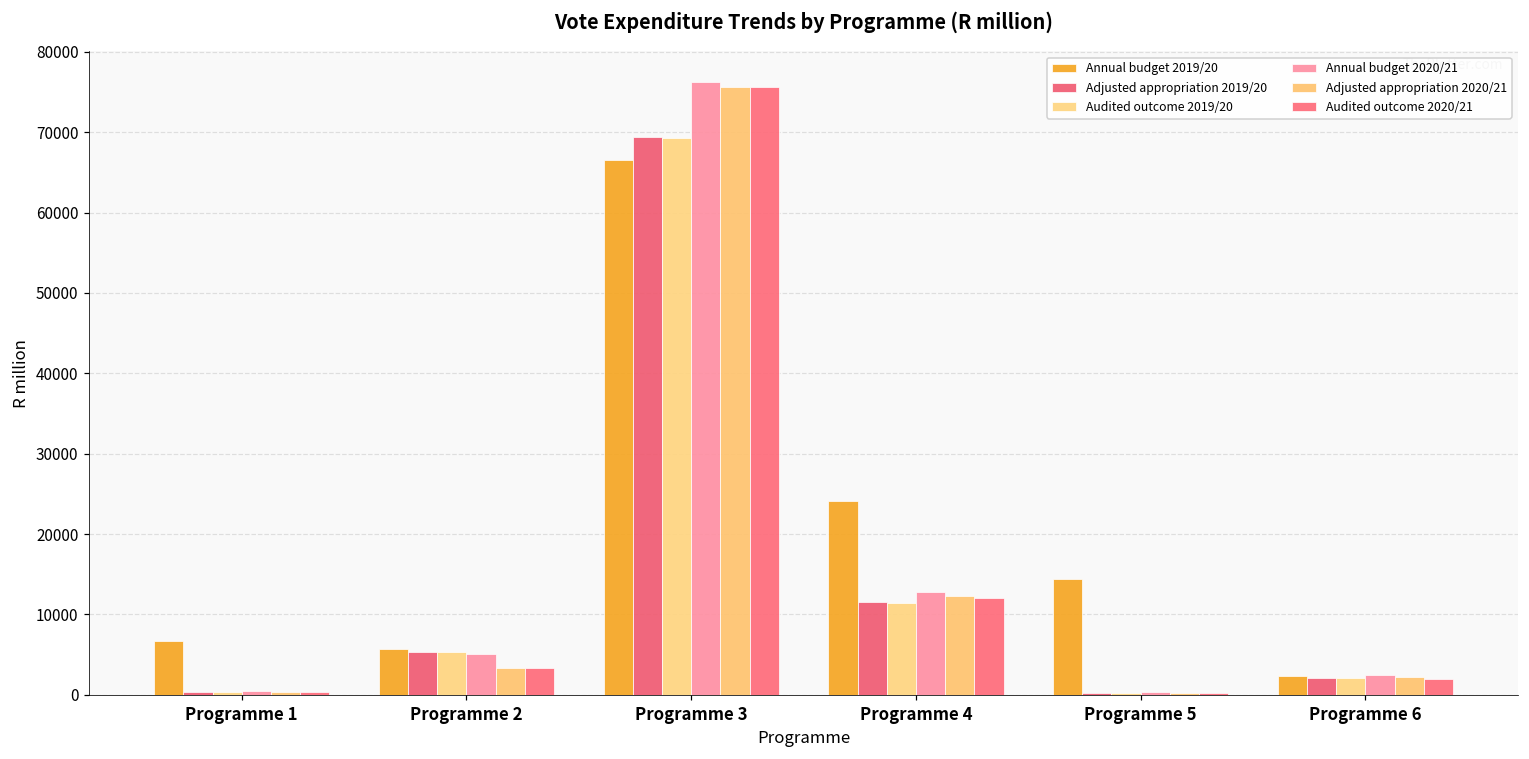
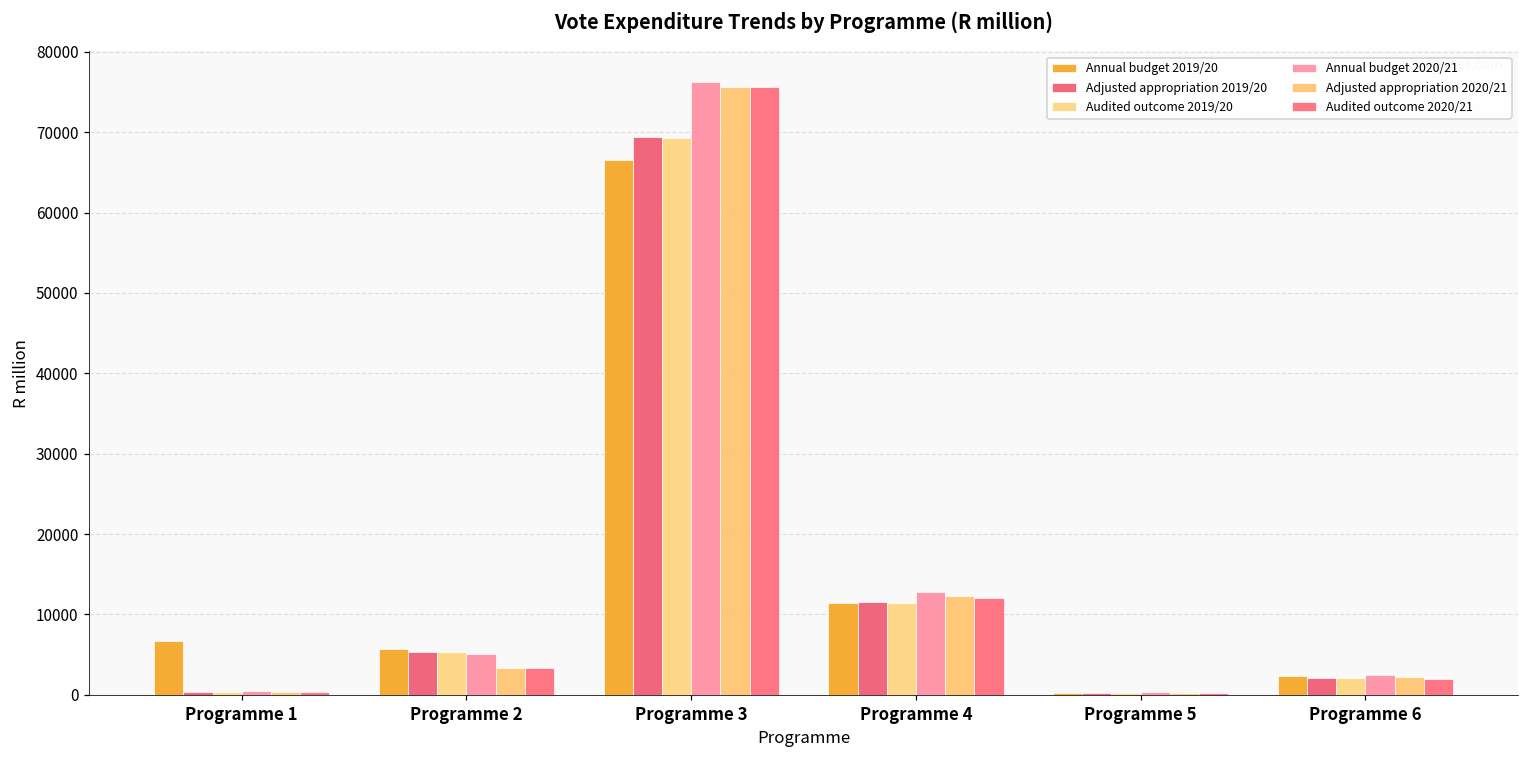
  {
    "Annual budget 2019/20": {
      "Programme 1": 7000,
      "Programme 2": 6000,
      "Programme 3": 66000,
-     "Programme 4": 24000,
-     "Programme 5": 14000,
+     "Programme 4": 11000,
+     "Programme 5": 0,
      "Programme 6": 2000
    }
  }
